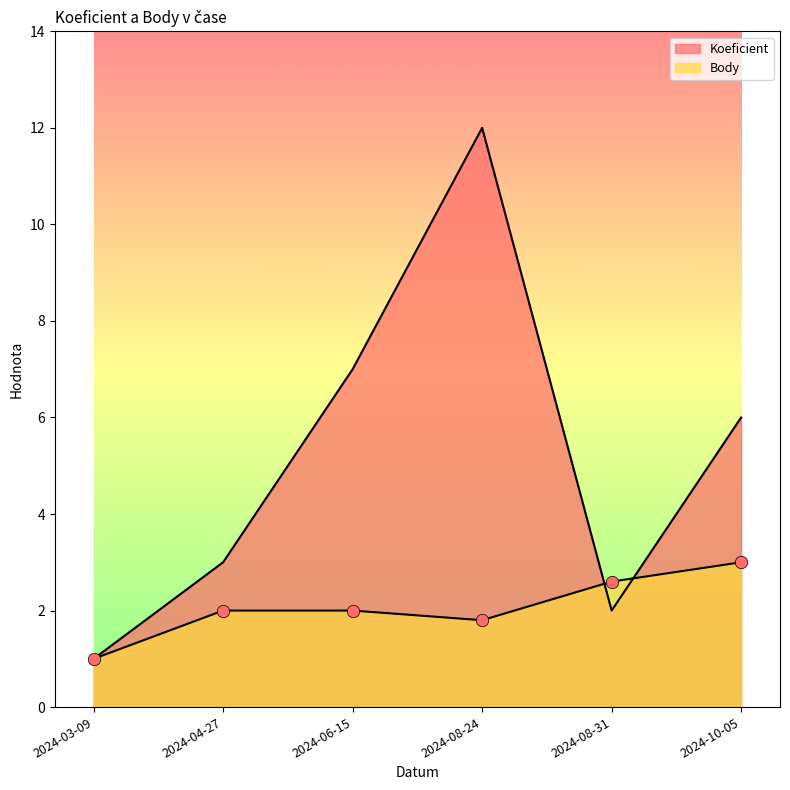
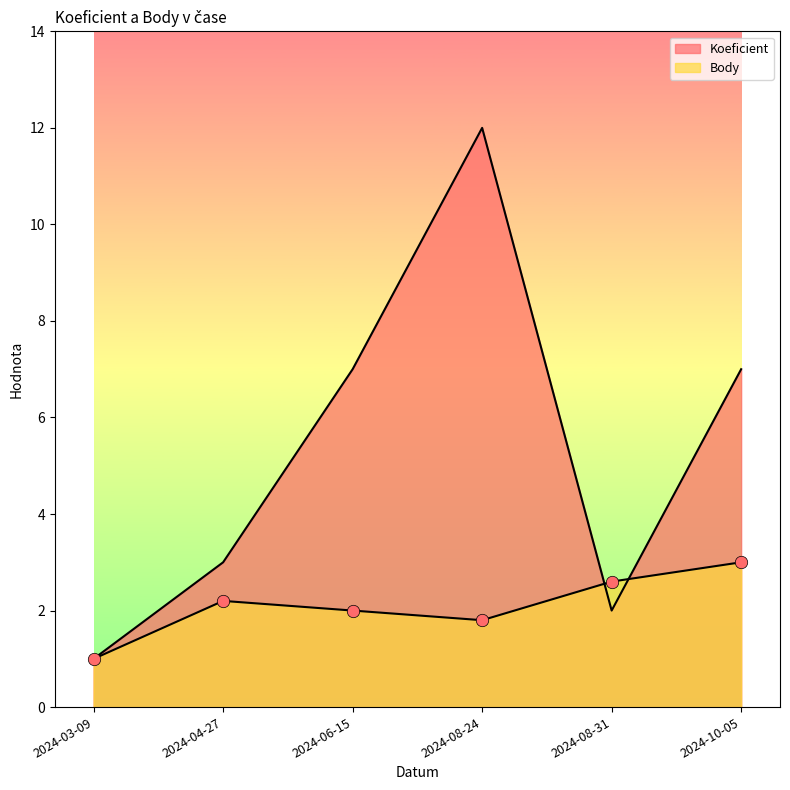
  {
    "Koeficient": {
      "2024-04-27": 3,
      "2024-06-15": 7,
      "2024-08-24": 12,
      "2024-08-31": 2,
-     "2024-10-05": 6
+     "2024-10-05": 7
    },
    "Body": {
-     "2024-04-27": 2.0,
+     "2024-04-27": 2.2,
      "2024-06-15": 2.0,
      "2024-08-24": 1.8,
      "2024-08-31": 2.6,
      "2024-10-05": 3.0
    }
  }
